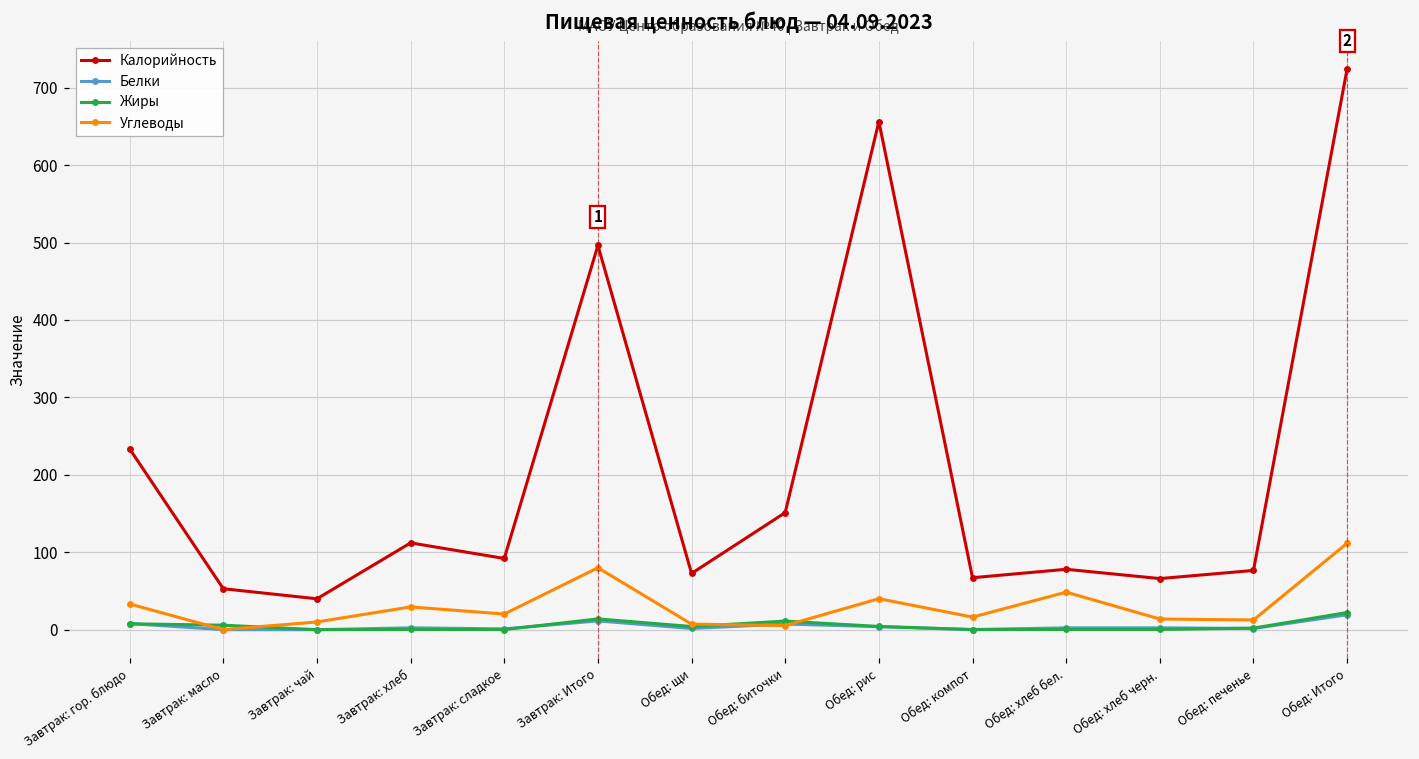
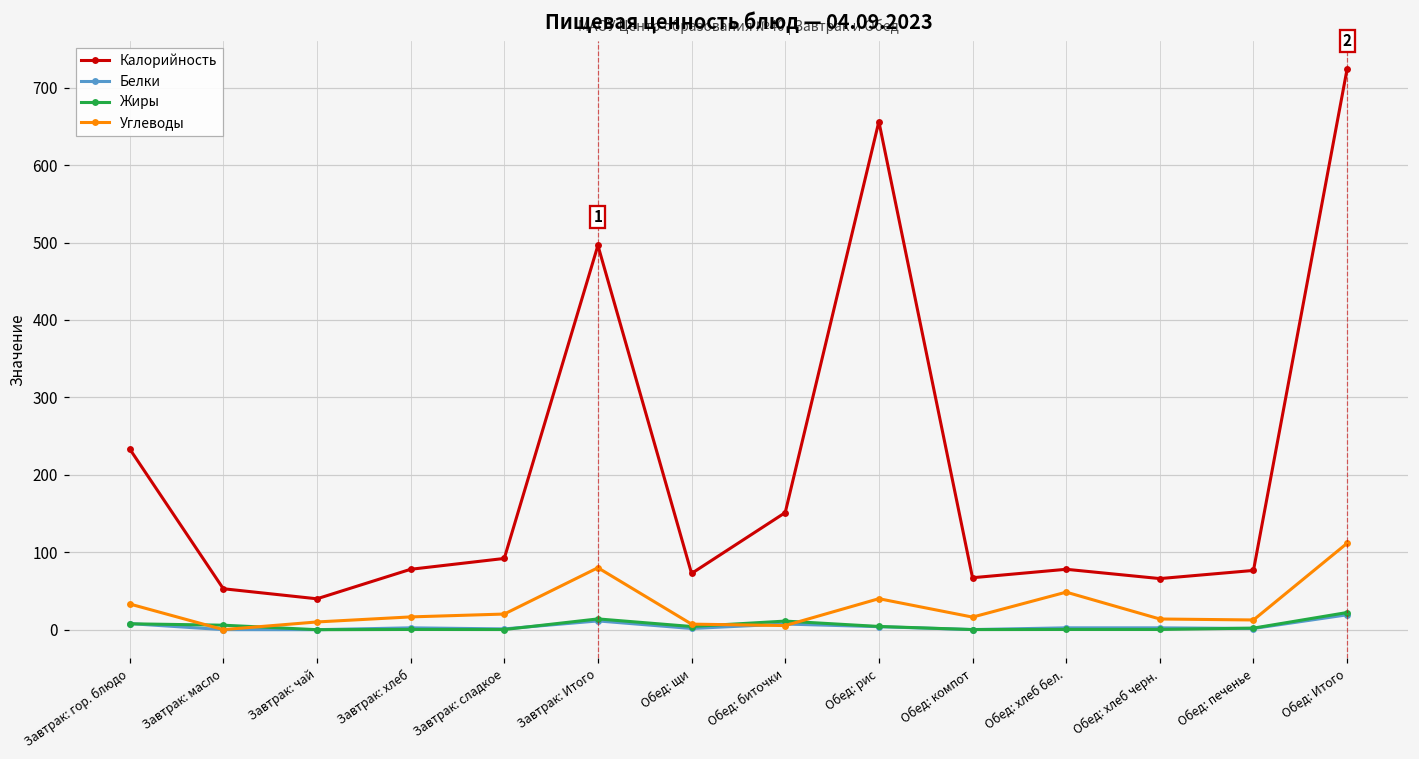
  {
    "Калорийность": {
      "Завтрак: гор. блюдо": 230,
      "Завтрак: масло": 50,
      "Завтрак: чай": 40,
-     "Завтрак: хлеб": 110,
+     "Завтрак: хлеб": 80,
      "Завтрак: сладкое": 90,
      "Обед: щи": 70,
      "Обед: биточки": 150,
      "Обед: рис": 660,
      "Обед: компот": 70,
      "Обед: хлеб бел.": 80,
      "Обед: хлеб черн.": 70,
      "Обед: печенье": 80
    },
    "Жиры": {
      "Завтрак: масло": 10,
      "Обед: биточки": 10
    },
    "Углеводы": {
      "Завтрак: гор. блюдо": 30,
      "Завтрак: чай": 10,
-     "Завтрак: хлеб": 30,
+     "Завтрак: хлеб": 20,
      "Завтрак: сладкое": 20,
      "Завтрак: Итого": 80,
      "Обед: рис": 40,
      "Обед: компот": 20,
      "Обед: хлеб бел.": 50,
      "Обед: хлеб черн.": 10,
      "Обед: печенье": 10,
      "Обед: Итого": 110
    }
  }
